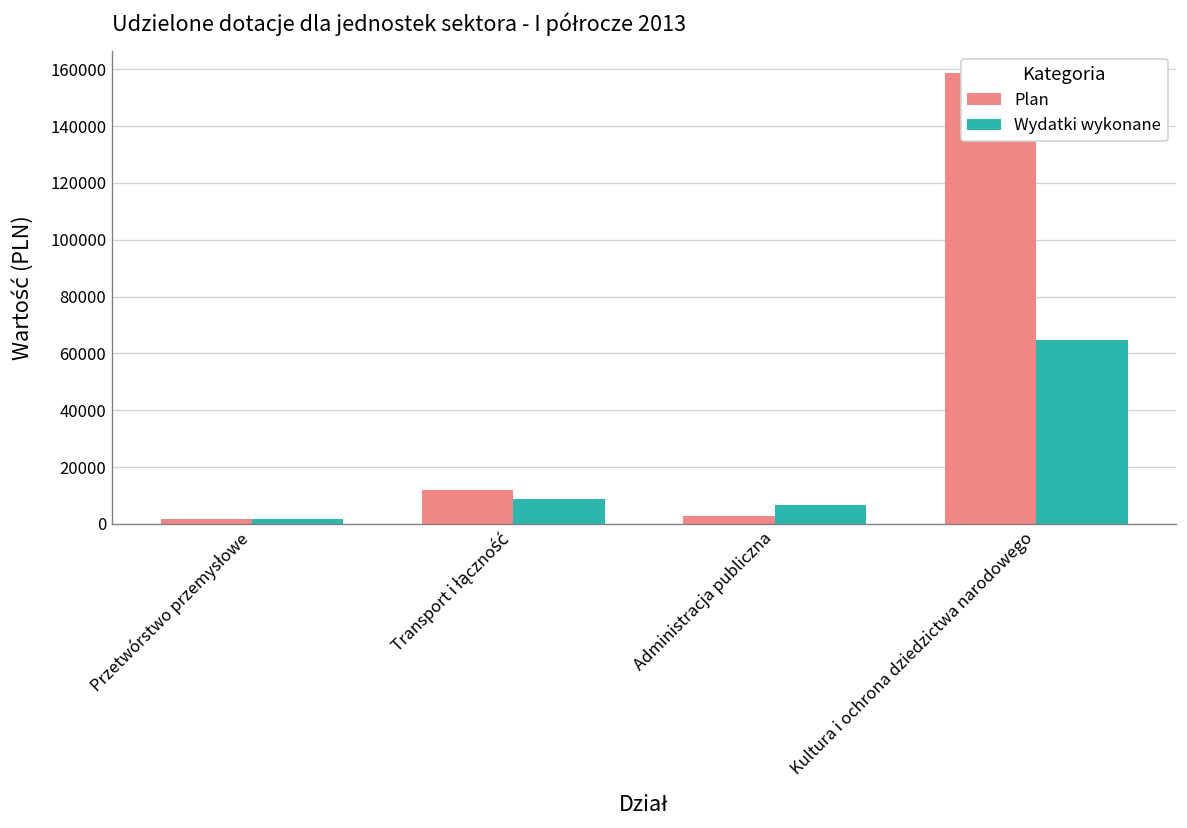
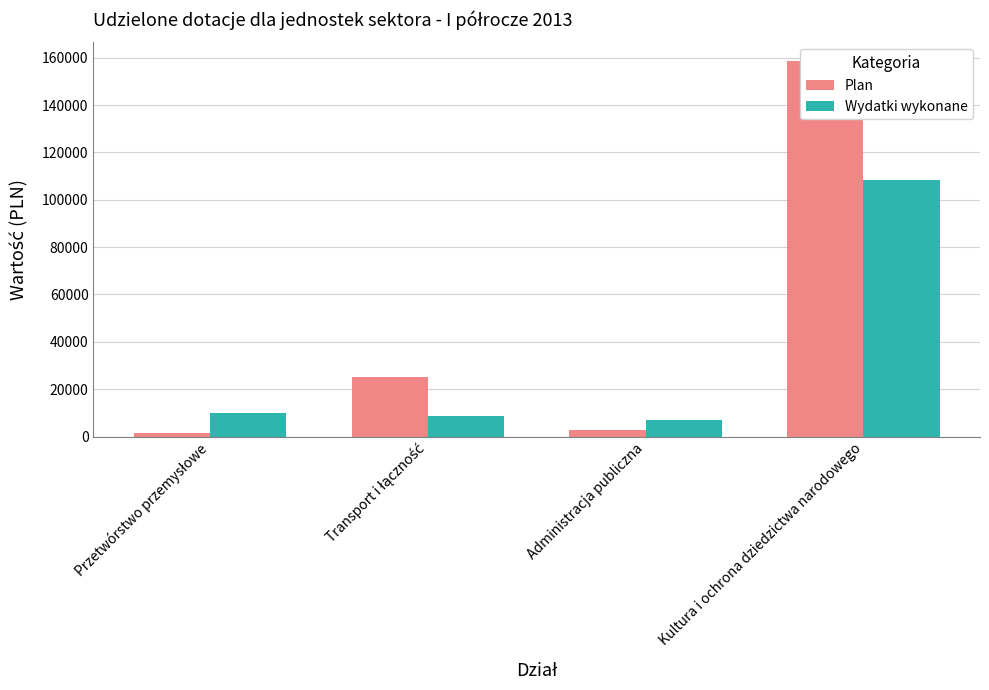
  {
    "Plan": {
      "Przetwórstwo przemysłowe": 2000,
-     "Transport i łączność": 12000,
+     "Transport i łączność": 25000,
      "Administracja publiczna": 3000
    },
    "Wydatki wykonane": {
-     "Przetwórstwo przemysłowe": 2000,
+     "Przetwórstwo przemysłowe": 10000,
      "Transport i łączność": 9000,
      "Administracja publiczna": 7000,
-     "Kultura i ochrona dziedzictwa narodowego": 65000
+     "Kultura i ochrona dziedzictwa narodowego": 108000
    }
  }
